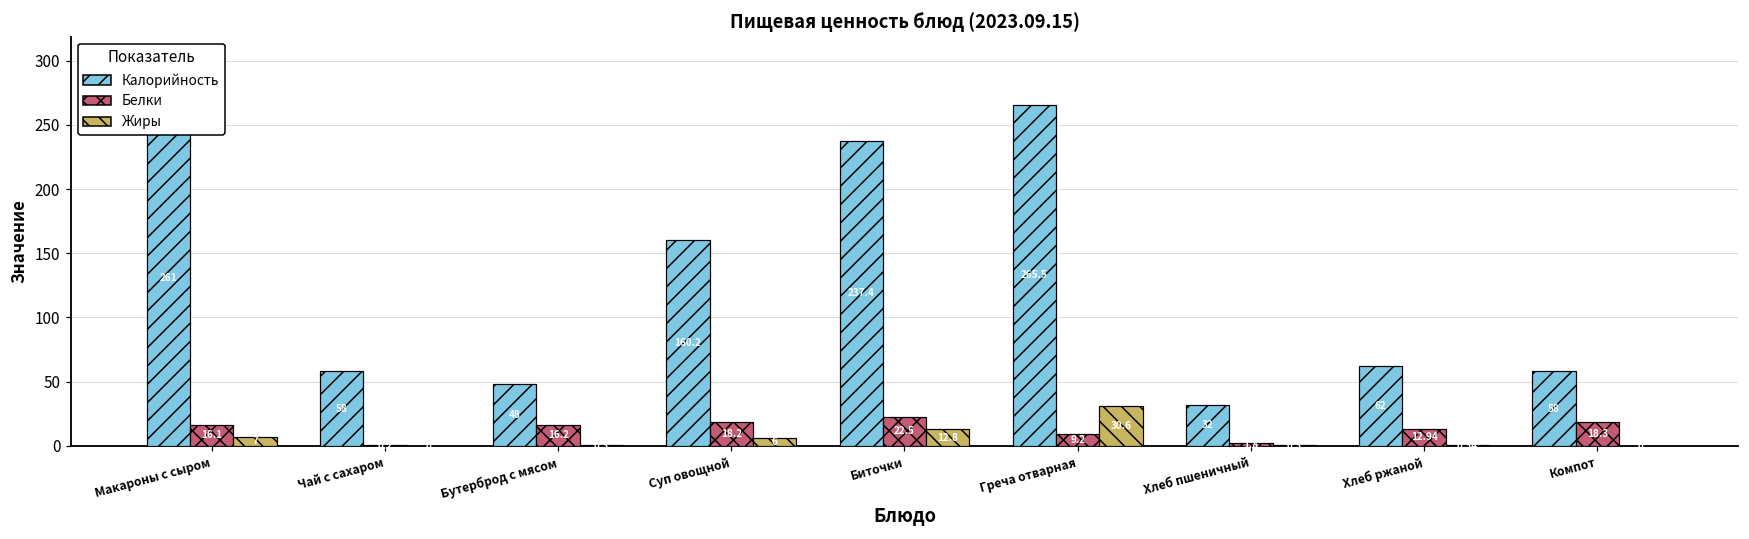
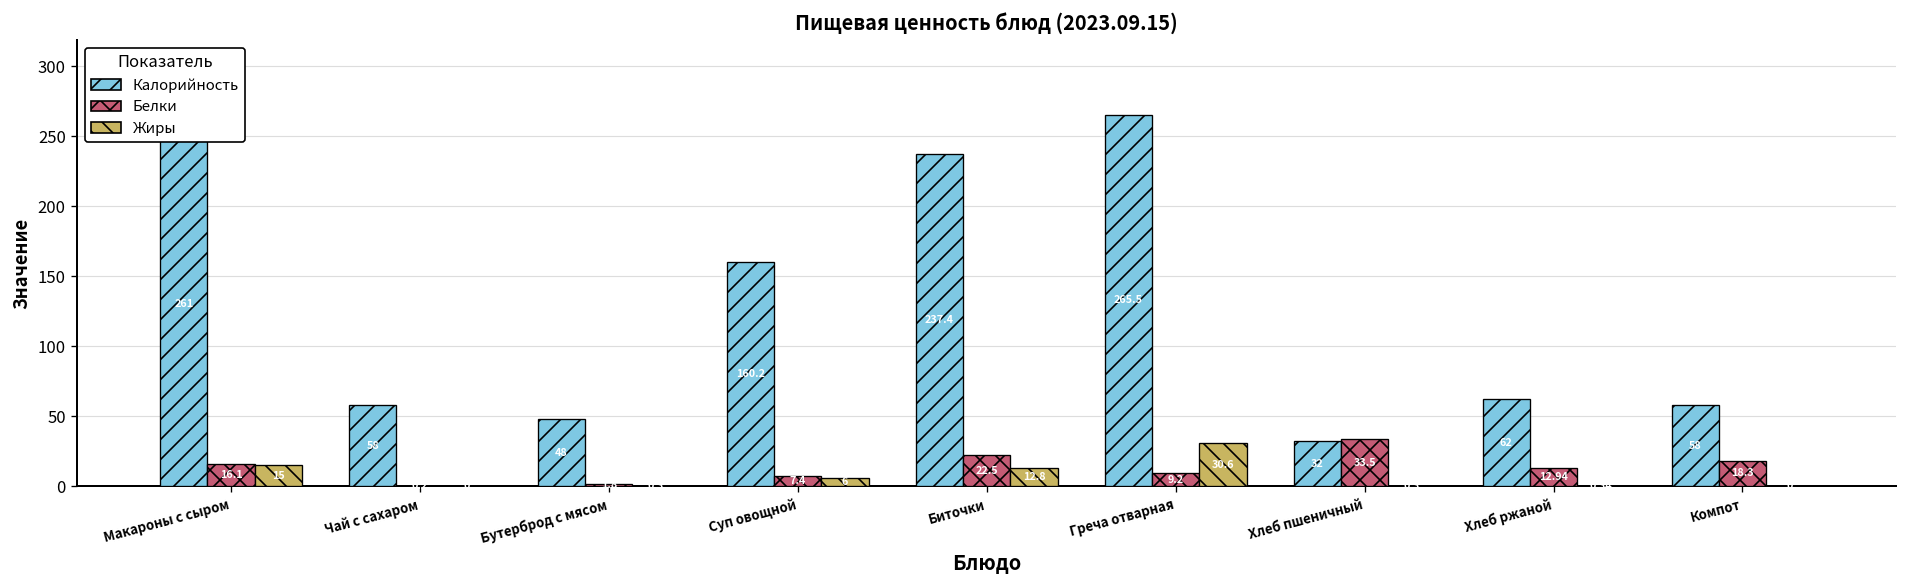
  {
    "Калорийность": {
      "Чай с сахаром": 58,
      "Бутерброд с мясом": 48,
      "Суп овощной": 160.2,
      "Биточки": 237.4,
      "Греча отварная": 265.5,
      "Хлеб пшеничный": 32,
      "Хлеб ржаной": 62,
      "Компот": 58
    },
    "Белки": {
      "Макароны с сыром": 16.1,
-     "Бутерброд с мясом": 16,
-     "Суп овощной": 18.2,
+     "Бутерброд с мясом": 2,
+     "Суп овощной": 7.4,
      "Биточки": 22.5,
      "Греча отварная": 9.2,
-     "Хлеб пшеничный": 2,
+     "Хлеб пшеничный": 34,
      "Хлеб ржаной": 12.94,
      "Компот": 18.3
    },
    "Жиры": {
-     "Макароны с сыром": 7,
+     "Макароны с сыром": 15,
      "Суп овощной": 6,
      "Биточки": 12.8,
      "Греча отварная": 30.6
    }
  }
